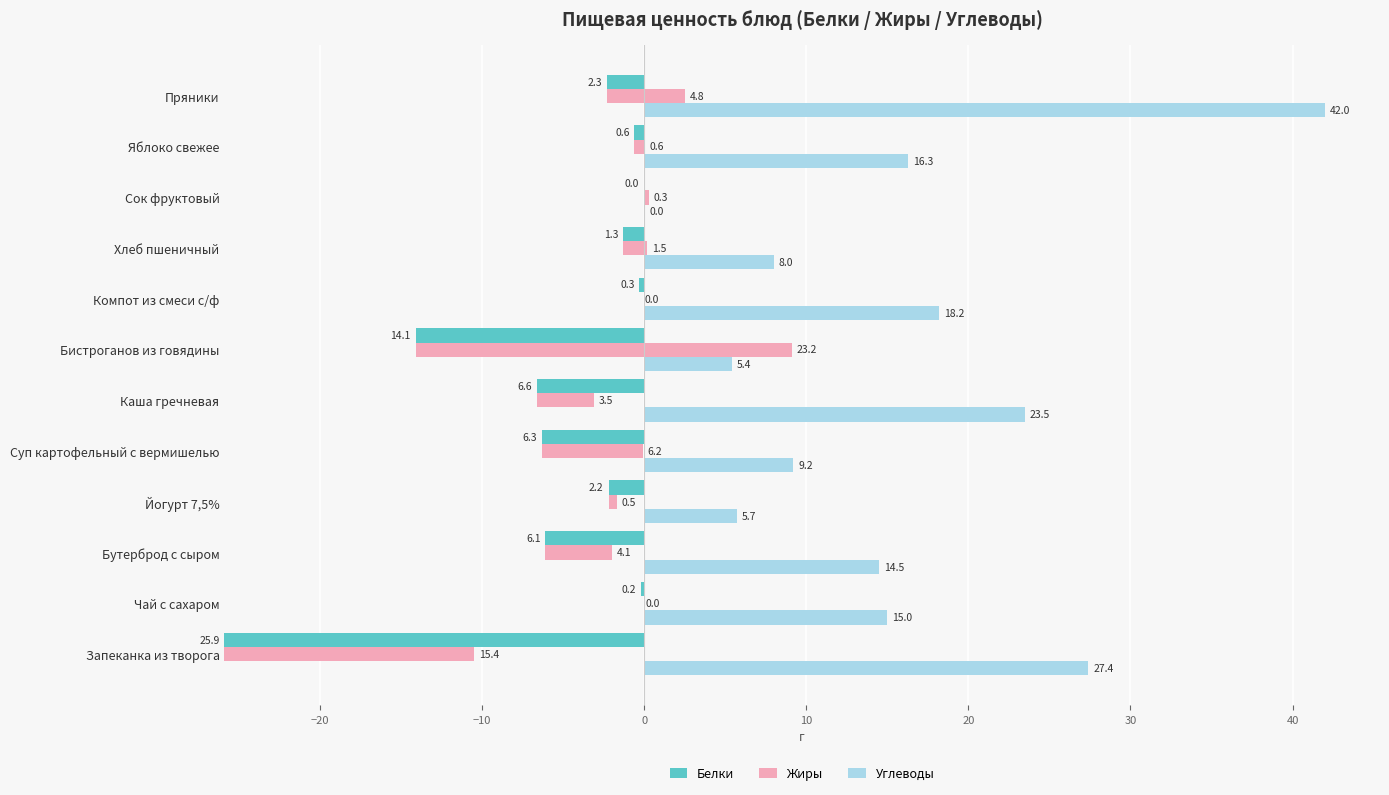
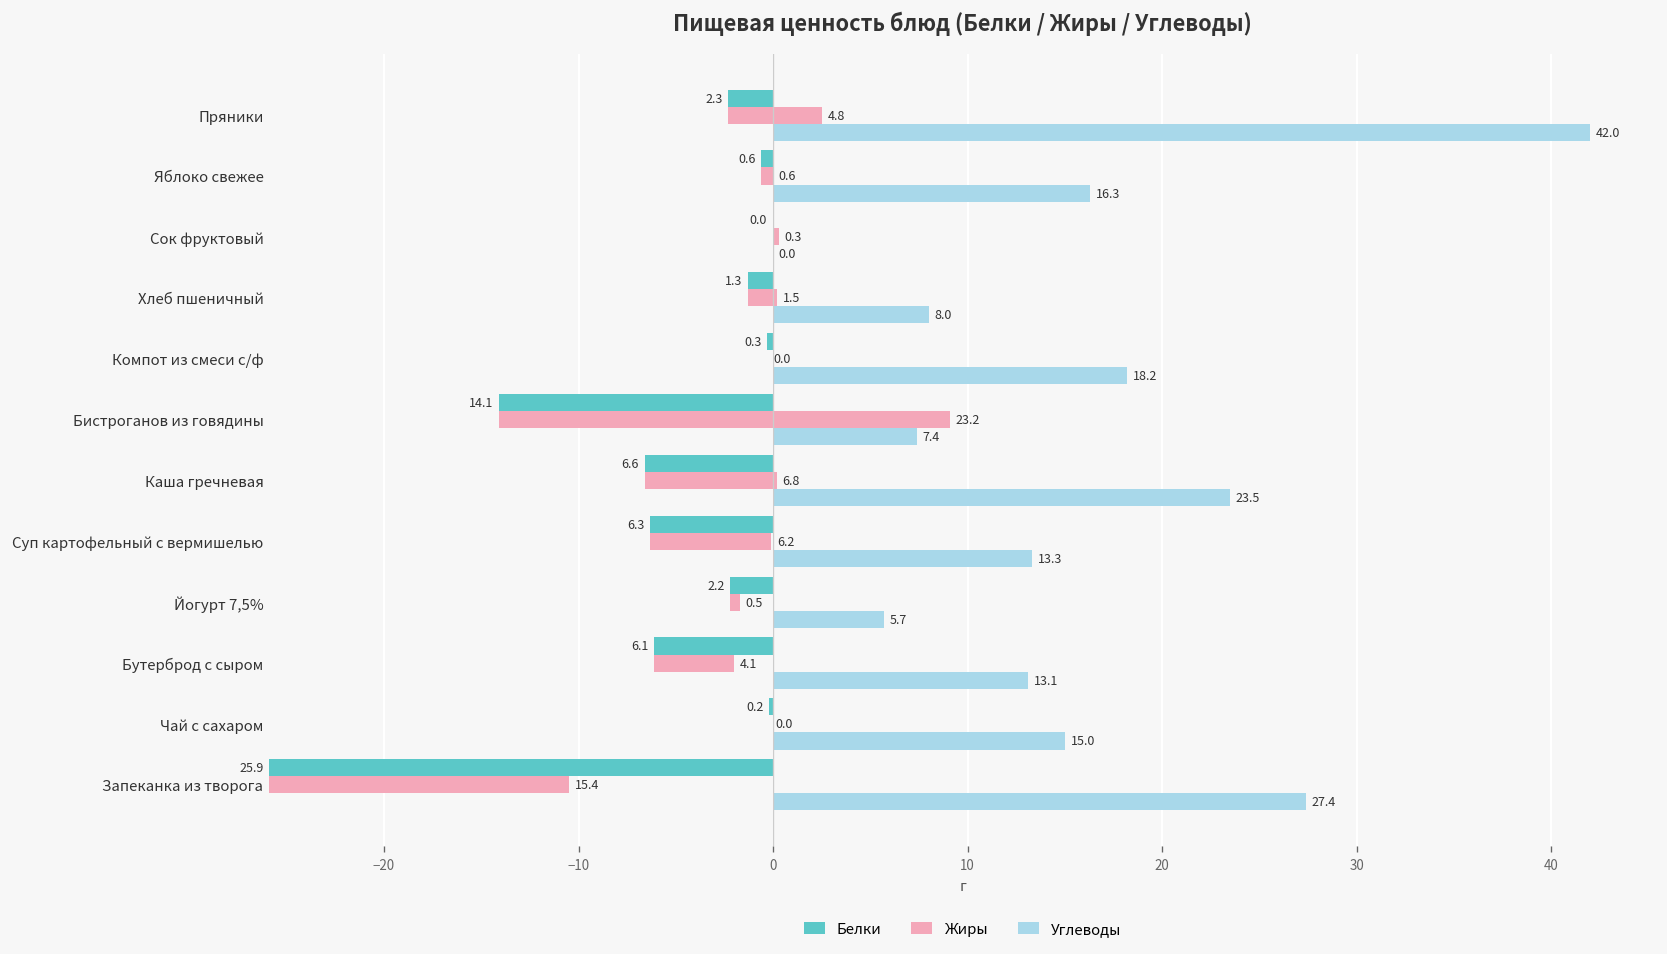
  {
    "Белки": {
      "Сок фруктовый": 0.0
    },
    "Жиры": {
      "Пряники": 4.8,
      "Яблоко свежее": 0.6,
      "Сок фруктовый": 0.3,
      "Хлеб пшеничный": 1.5,
      "Компот из смеси с/ф": 0.0,
      "Бистроганов из говядины": 23.2,
-     "Каша гречневая": 3.5,
+     "Каша гречневая": 6.8,
      "Суп картофельный с вермишелью": 6.2,
      "Йогурт 7,5%": 0.5,
      "Бутерброд с сыром": 4.1,
      "Чай с сахаром": 0.0,
      "Запеканка из творога": 15.4
    },
    "Углеводы": {
      "Пряники": 42.0,
      "Яблоко свежее": 16.3,
      "Сок фруктовый": 0.0,
      "Хлеб пшеничный": 8.0,
      "Компот из смеси с/ф": 18.2,
-     "Бистроганов из говядины": 5.4,
+     "Бистроганов из говядины": 7.4,
      "Каша гречневая": 23.5,
-     "Суп картофельный с вермишелью": 9.2,
+     "Суп картофельный с вермишелью": 13.3,
      "Йогурт 7,5%": 5.7,
-     "Бутерброд с сыром": 14.5,
+     "Бутерброд с сыром": 13.1,
      "Чай с сахаром": 15.0,
      "Запеканка из творога": 27.4
    }
  }
